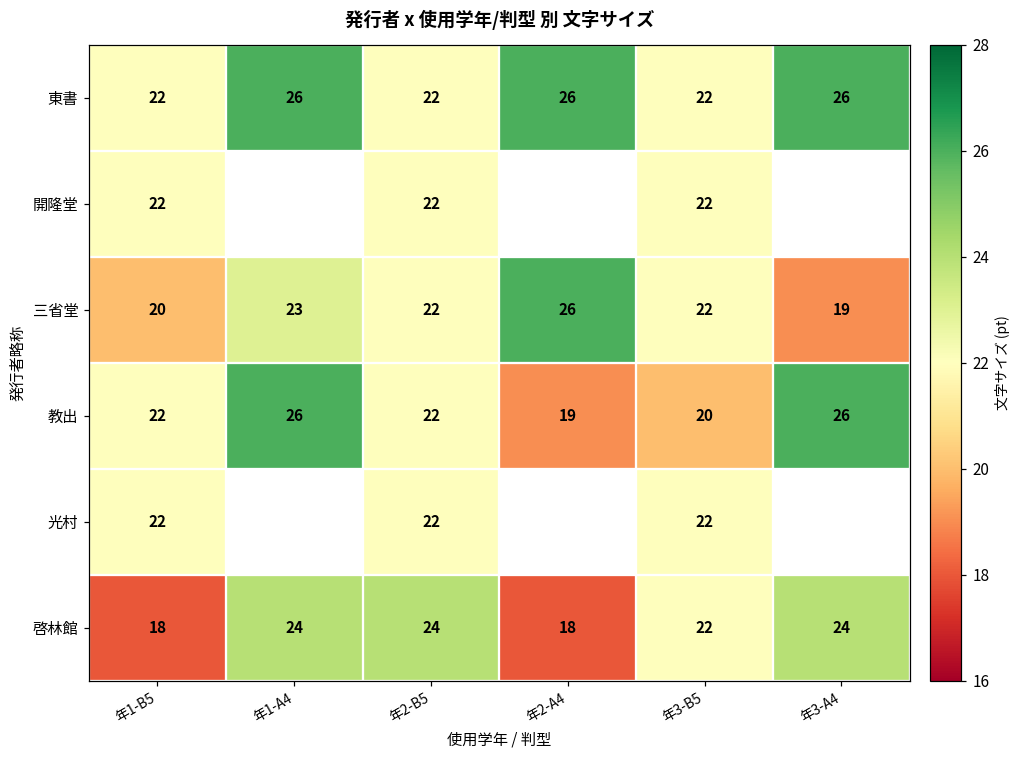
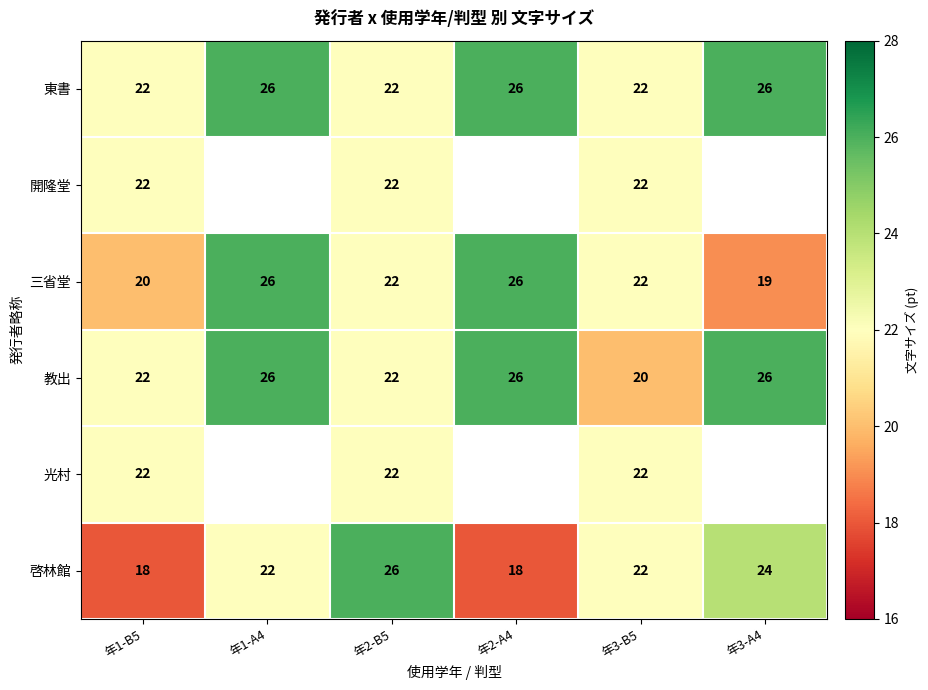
  {
    "東書": {
      "年1-B5": 22,
      "年1-A4": 26,
      "年2-B5": 22,
      "年2-A4": 26,
      "年3-B5": 22,
      "年3-A4": 26
    },
    "開隆堂": {
      "年1-B5": 22,
      "年2-B5": 22,
      "年3-B5": 22
    },
    "三省堂": {
      "年1-B5": 20,
-     "年1-A4": 23,
+     "年1-A4": 26,
      "年2-B5": 22,
      "年2-A4": 26,
      "年3-B5": 22,
      "年3-A4": 19
    },
    "教出": {
      "年1-B5": 22,
      "年1-A4": 26,
      "年2-B5": 22,
-     "年2-A4": 19,
+     "年2-A4": 26,
      "年3-B5": 20,
      "年3-A4": 26
    },
    "光村": {
      "年1-B5": 22,
      "年2-B5": 22,
      "年3-B5": 22
    },
    "啓林館": {
      "年1-B5": 18,
-     "年1-A4": 24,
-     "年2-B5": 24,
+     "年1-A4": 22,
+     "年2-B5": 26,
      "年2-A4": 18,
      "年3-B5": 22,
      "年3-A4": 24
    }
  }
